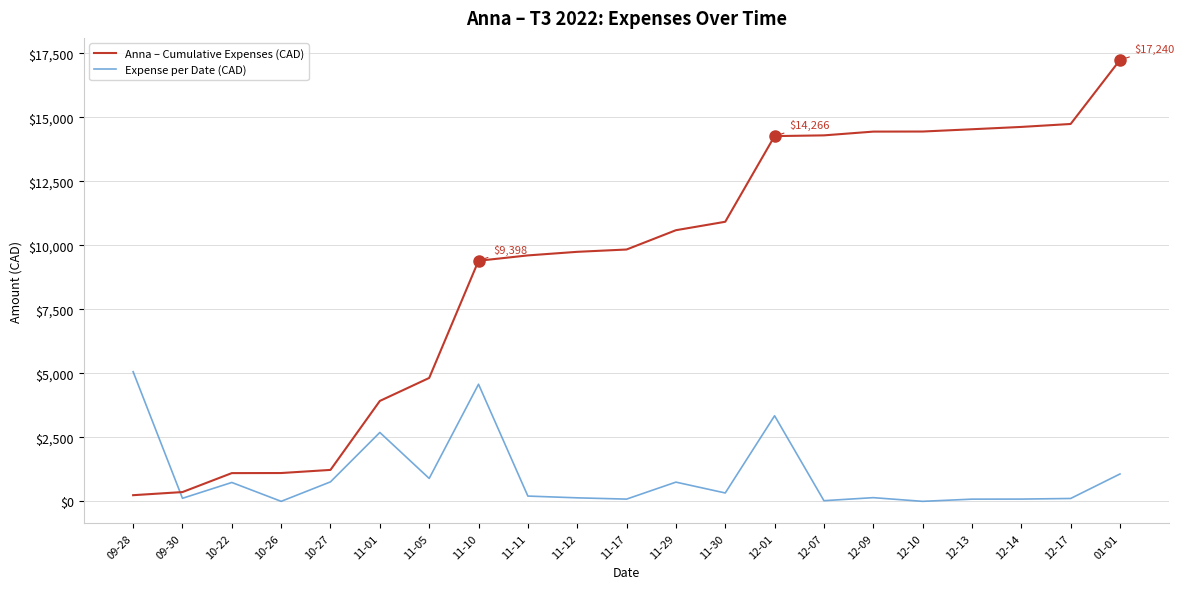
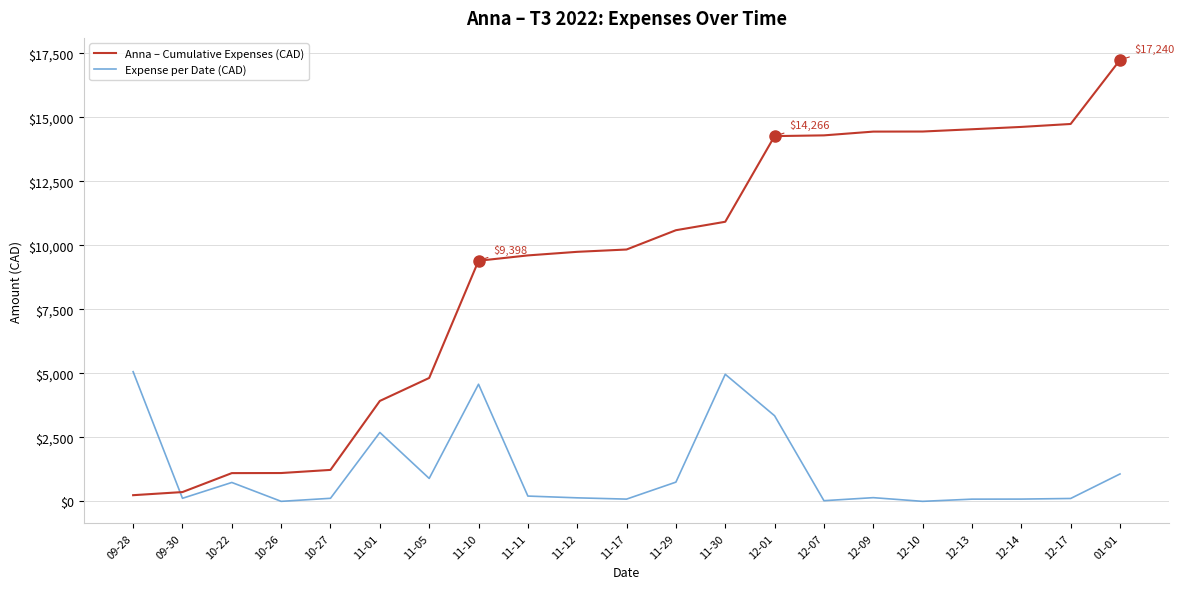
  {
    "Expense per Date (CAD)": {
      "09-28": "$5,100",
      "09-30": "$100",
      "10-22": "$700",
      "10-26": "$0",
-     "10-27": "$800",
+     "10-27": "$100",
      "11-01": "$2,700",
      "11-05": "$900",
      "11-10": "$4,600",
      "11-11": "$200",
      "11-12": "$100",
      "11-17": "$100",
      "11-29": "$800",
-     "11-30": "$300",
+     "11-30": "$5,000",
      "12-01": "$3,300",
      "12-07": "$0",
      "12-09": "$100",
      "12-10": "$0",
      "12-13": "$100",
      "12-14": "$100",
      "12-17": "$100",
      "01-01": "$1,100"
    }
  }
